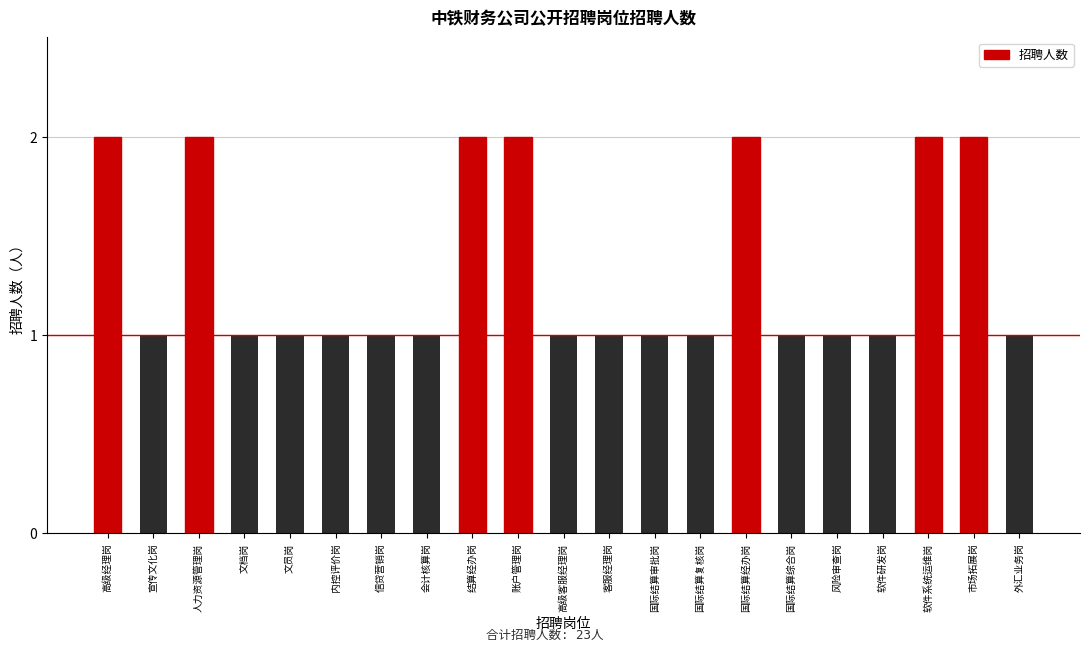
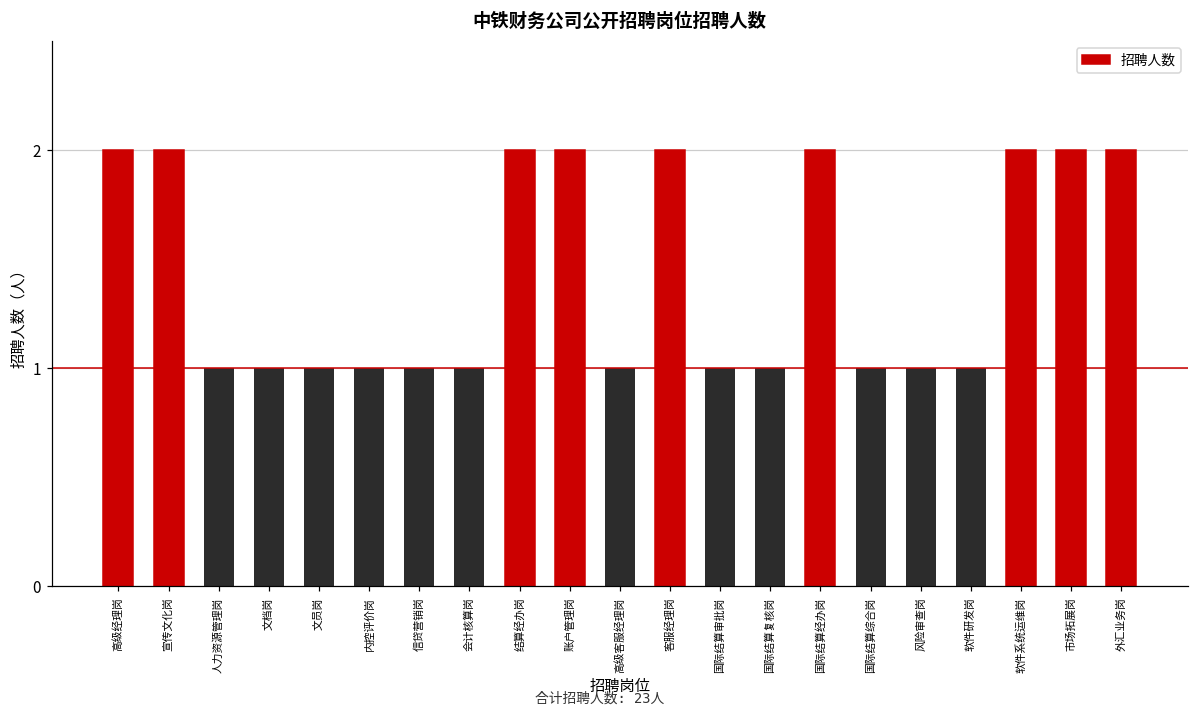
  {
    "高级经理岗": 2,
-   "宣传文化岗": 1,
-   "人力资源管理岗": 2,
+   "宣传文化岗": 2,
+   "人力资源管理岗": 1,
    "文档岗": 1,
    "文员岗": 1,
    "内控评价岗": 1,
    "信贷营销岗": 1,
    "会计核算岗": 1,
    "结算经办岗": 2,
    "账户管理岗": 2,
    "高级客服经理岗": 1,
-   "客服经理岗": 1,
+   "客服经理岗": 2,
    "国际结算审批岗": 1,
    "国际结算复核岗": 1,
    "国际结算经办岗": 2,
    "国际结算综合岗": 1,
    "风险审查岗": 1,
    "软件研发岗": 1,
    "软件系统运维岗": 2,
    "市场拓展岗": 2,
-   "外汇业务岗": 1
+   "外汇业务岗": 2
  }
